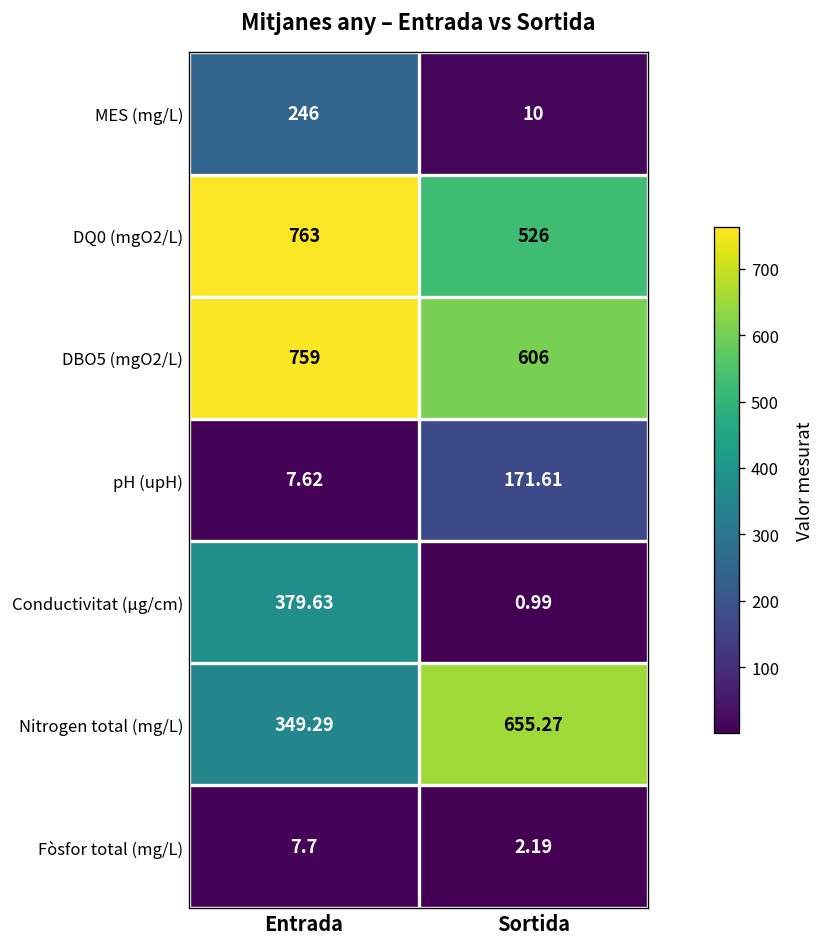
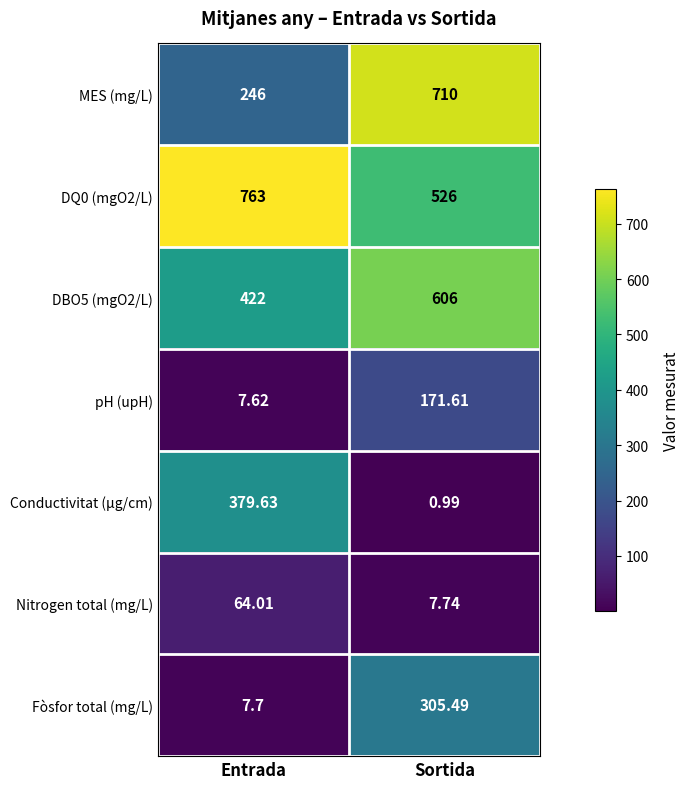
  {
    "MES (mg/L)": {
      "Entrada": 246,
-     "Sortida": 10
+     "Sortida": 710
    },
    "DQ0 (mgO2/L)": {
      "Entrada": 763,
      "Sortida": 526
    },
    "DBO5 (mgO2/L)": {
-     "Entrada": 759,
+     "Entrada": 422,
      "Sortida": 606
    },
    "pH (upH)": {
      "Entrada": 7.62,
      "Sortida": 171.61
    },
    "Conductivitat (µg/cm)": {
      "Entrada": 379.63,
      "Sortida": 0.99
    },
    "Nitrogen total (mg/L)": {
-     "Entrada": 349.29,
-     "Sortida": 655.27
+     "Entrada": 64.01,
+     "Sortida": 7.74
    },
    "Fòsfor total (mg/L)": {
      "Entrada": 7.7,
-     "Sortida": 2.19
+     "Sortida": 305.49
    }
  }
